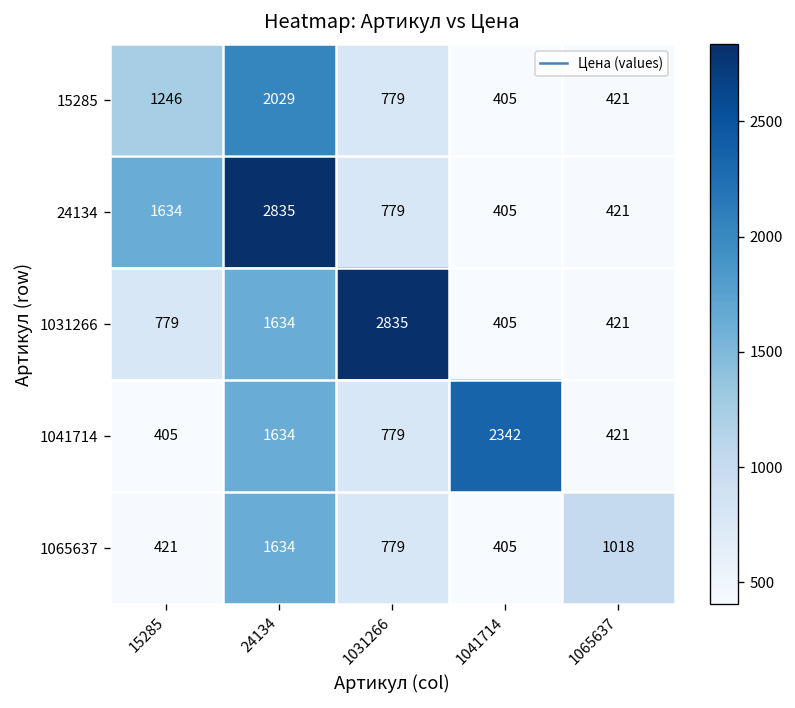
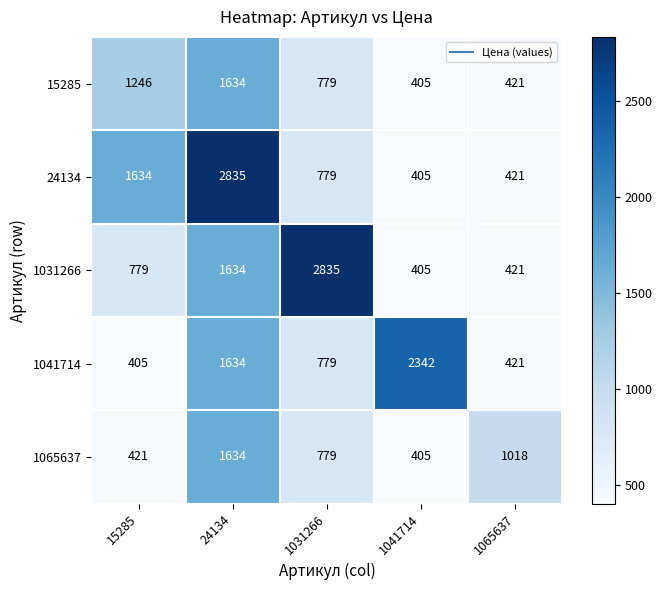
  {
    "15285": {
      "15285": 1246,
-     "24134": 2029,
+     "24134": 1634,
      "1031266": 779,
      "1041714": 405,
      "1065637": 421
    },
    "24134": {
      "15285": 1634,
      "24134": 2835,
      "1031266": 779,
      "1041714": 405,
      "1065637": 421
    },
    "1031266": {
      "15285": 779,
      "24134": 1634,
      "1031266": 2835,
      "1041714": 405,
      "1065637": 421
    },
    "1041714": {
      "15285": 405,
      "24134": 1634,
      "1031266": 779,
      "1041714": 2342,
      "1065637": 421
    },
    "1065637": {
      "15285": 421,
      "24134": 1634,
      "1031266": 779,
      "1041714": 405,
      "1065637": 1018
    }
  }
